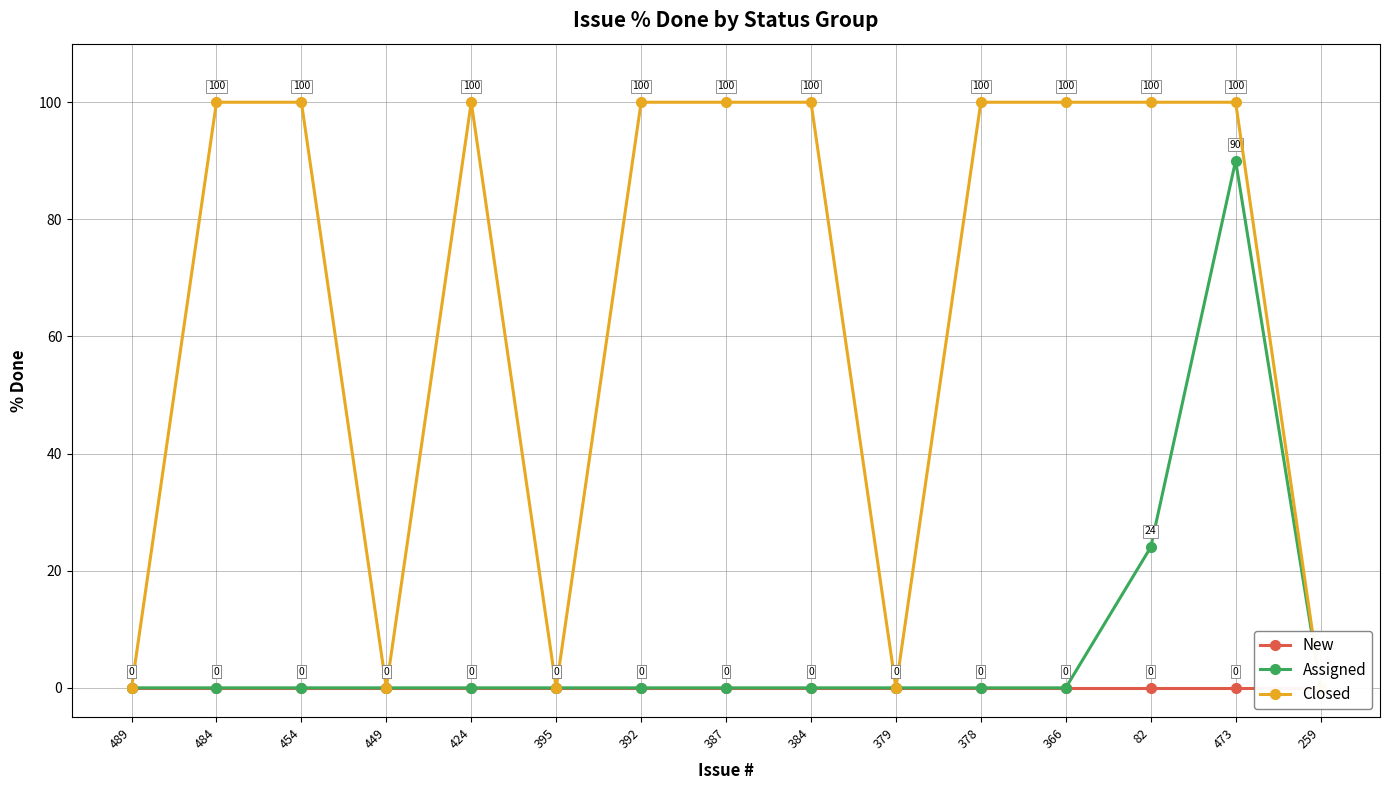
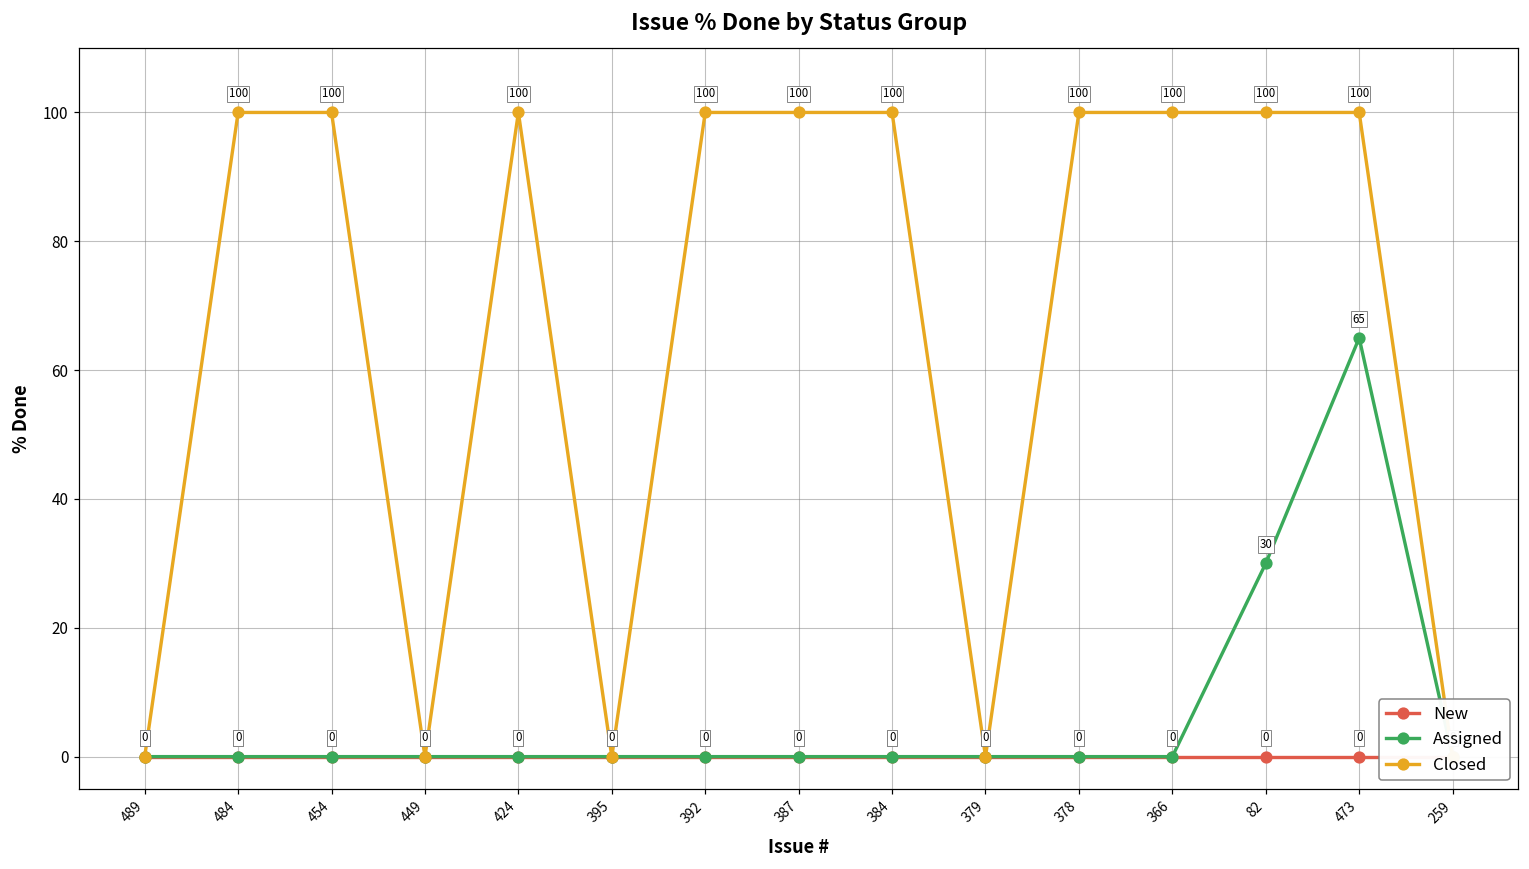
  {
    "Assigned": {
-     "82": 24,
-     "473": 90
+     "82": 30,
+     "473": 65
    }
  }
